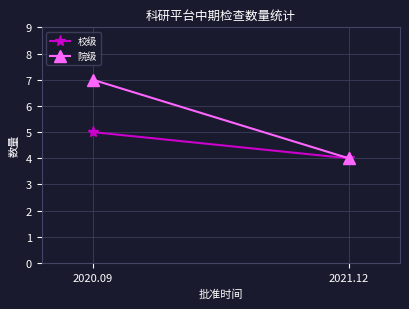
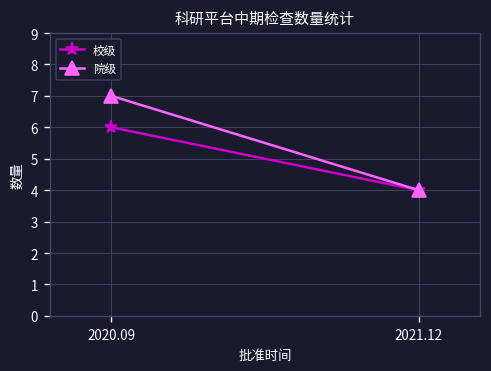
  {
    "校级": {
-     "2020.09": 5
+     "2020.09": 6
    },
    "院级": {
      "2020.09": 7
    }
  }
